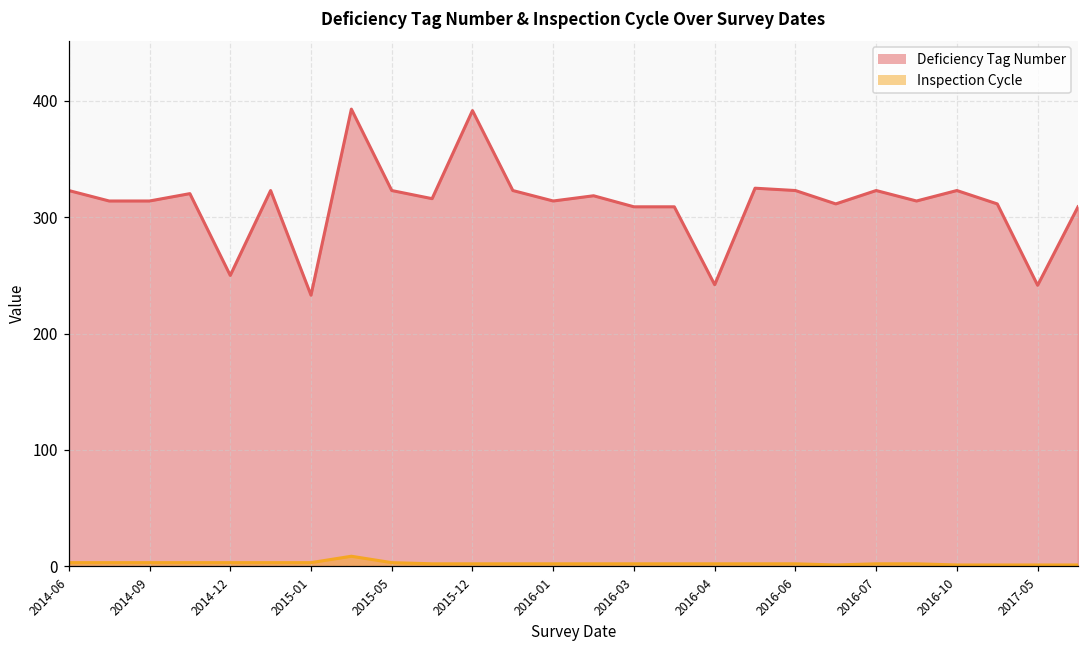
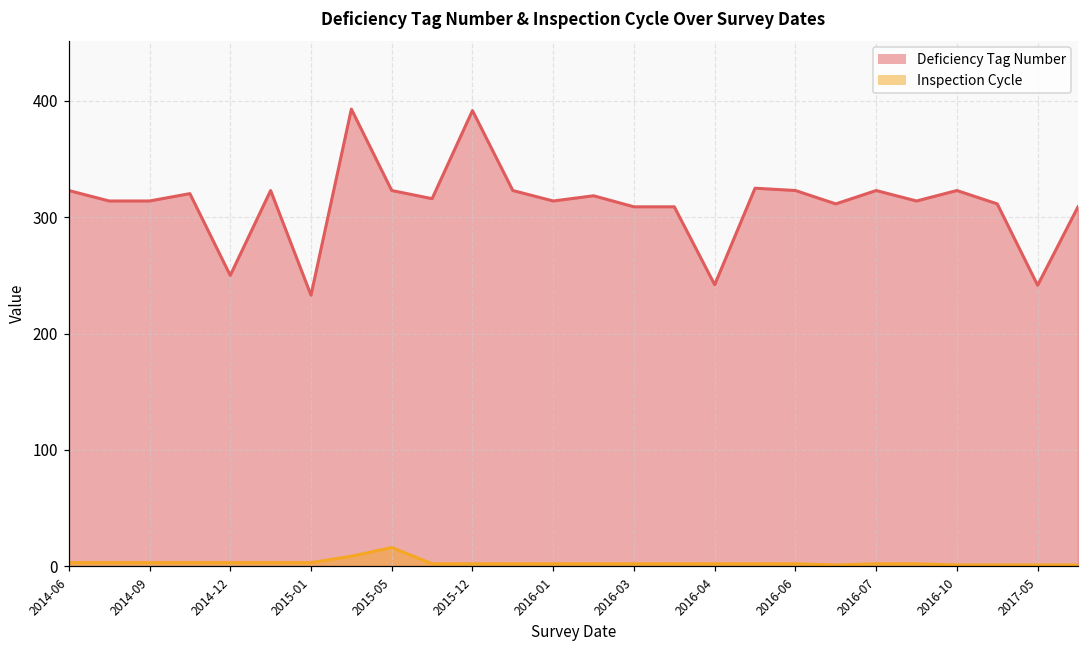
  {
    "Deficiency Tag Number": {
      "2014-06": 323,
      "2014-09": 314,
      "2014-12": 250,
      "2015-01": 233,
      "2015-05": 323,
      "2015-12": 392,
      "2016-01": 314,
      "2016-03": 309,
      "2016-04": 242,
      "2016-06": 323,
      "2016-07": 323,
      "2016-10": 323,
      "2017-05": 242
    },
    "Inspection Cycle": {
      "2014-06": 3,
      "2014-09": 3,
      "2014-12": 3,
      "2015-01": 3,
-     "2015-05": 3,
+     "2015-05": 16,
      "2015-12": 2,
      "2016-01": 2,
      "2016-03": 2,
      "2016-04": 2,
      "2016-06": 2,
      "2016-07": 2,
      "2016-10": 1,
      "2017-05": 1
    }
  }
